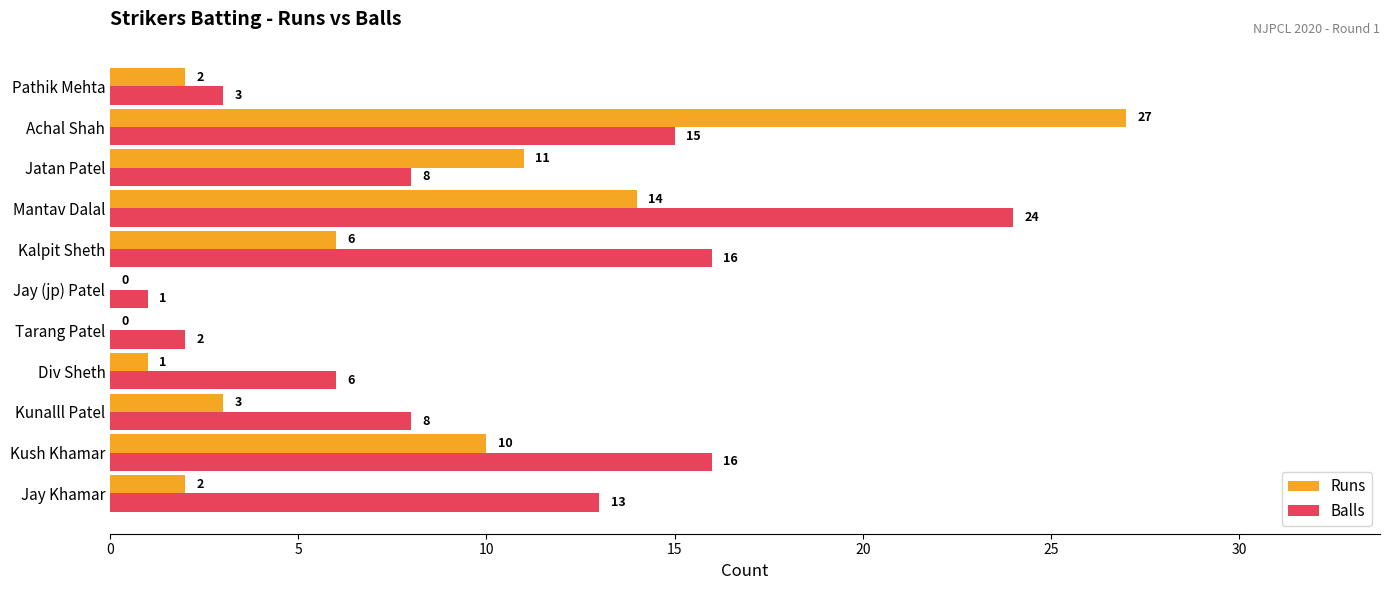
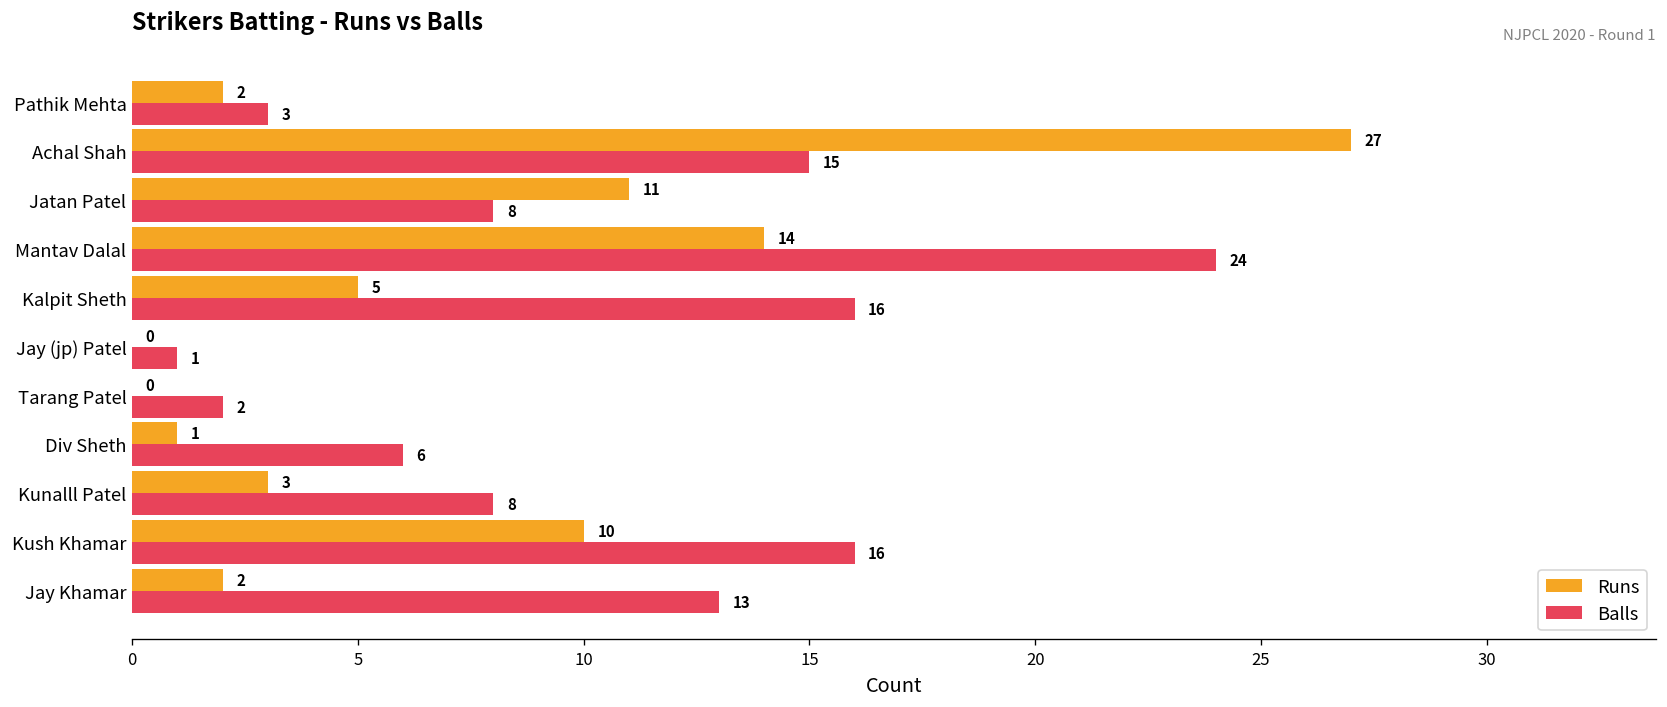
  {
    "Runs": {
      "Pathik Mehta": 2,
      "Achal Shah": 27,
      "Jatan Patel": 11,
      "Mantav Dalal": 14,
-     "Kalpit Sheth": 6,
+     "Kalpit Sheth": 5,
      "Jay (jp) Patel": 0,
      "Tarang Patel": 0,
      "Div Sheth": 1,
      "Kunalll Patel": 3,
      "Kush Khamar": 10,
      "Jay Khamar": 2
    },
    "Balls": {
      "Pathik Mehta": 3,
      "Achal Shah": 15,
      "Jatan Patel": 8,
      "Mantav Dalal": 24,
      "Kalpit Sheth": 16,
      "Jay (jp) Patel": 1,
      "Tarang Patel": 2,
      "Div Sheth": 6,
      "Kunalll Patel": 8,
      "Kush Khamar": 16,
      "Jay Khamar": 13
    }
  }
